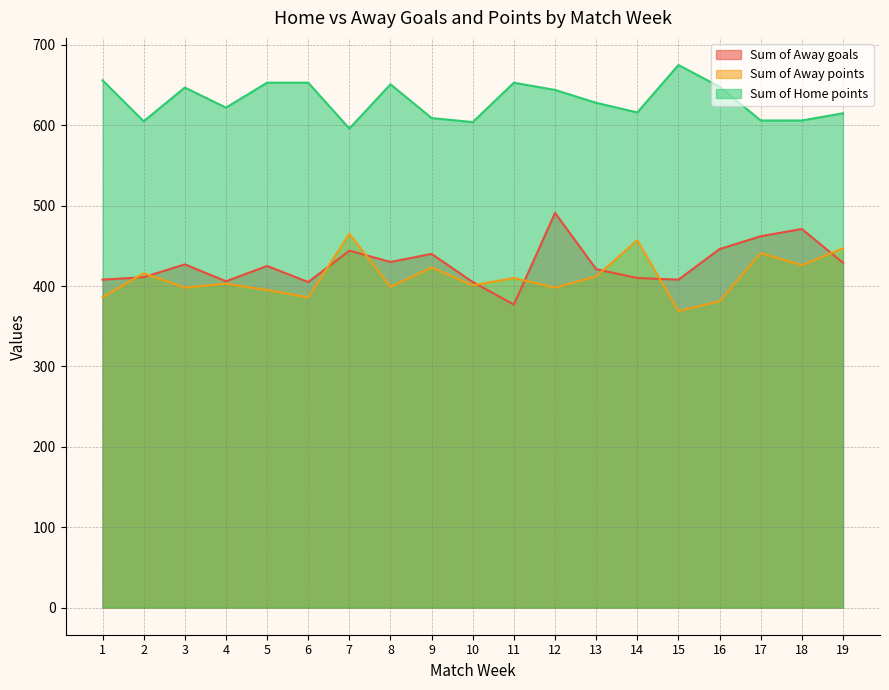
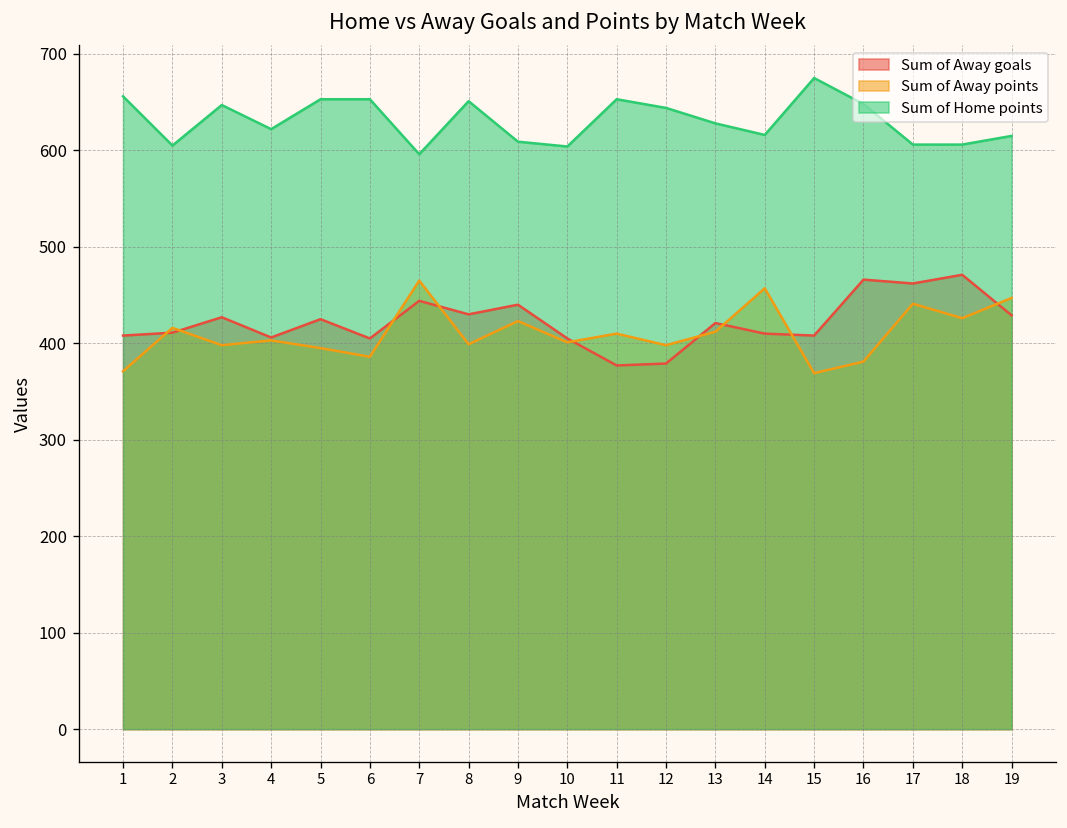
  {
    "Sum of Away goals": {
      "1": 410,
      "2": 410,
      "3": 430,
      "5": 430,
      "6": 410,
      "7": 440,
      "8": 430,
      "9": 440,
      "10": 410,
      "11": 380,
-     "12": 490,
+     "12": 380,
      "13": 420,
      "14": 410,
      "15": 410,
-     "16": 450,
+     "16": 470,
      "17": 460,
      "18": 470,
      "19": 430
    },
    "Sum of Away points": {
-     "1": 390,
+     "1": 370,
      "2": 420,
      "3": 400,
      "5": 400,
      "6": 390,
      "7": 470,
      "8": 400,
      "9": 420,
      "10": 400,
      "11": 410,
      "12": 400,
      "13": 410,
      "14": 460,
      "15": 370,
      "16": 380,
      "17": 440,
      "18": 430,
      "19": 450
    },
    "Sum of Home points": {
      "1": 660,
      "2": 610,
      "3": 650,
      "4": 620,
      "5": 650,
      "6": 650,
      "7": 600,
      "8": 650,
      "9": 610,
      "10": 600,
      "11": 650,
      "12": 640,
      "13": 630,
      "14": 620,
      "15": 680,
      "17": 610,
      "18": 610,
      "19": 620
    }
  }
